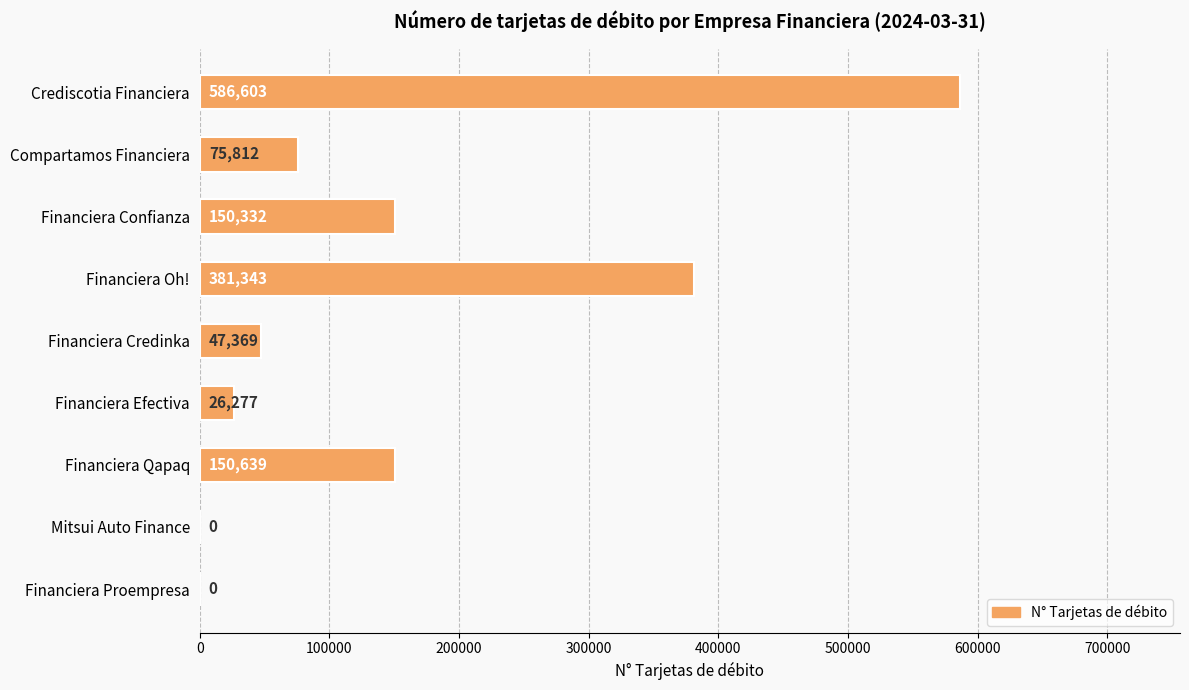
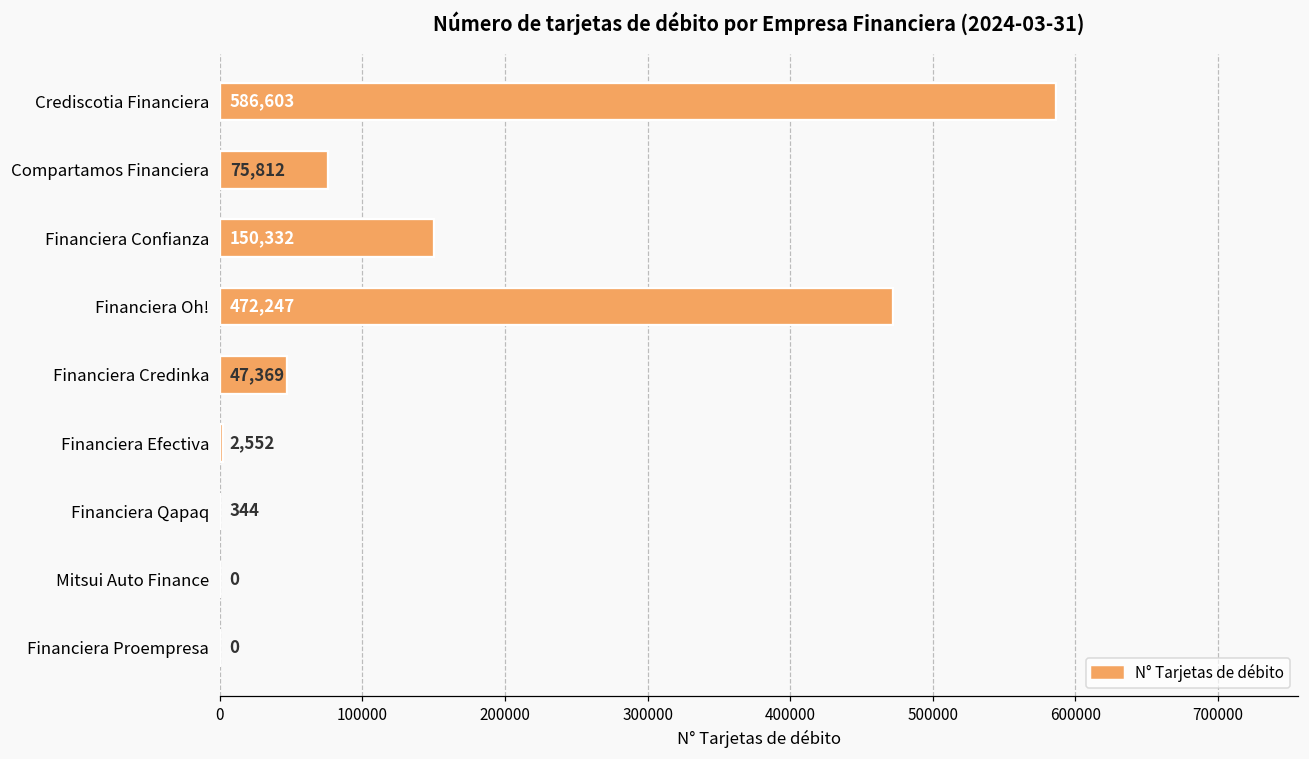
  {
    "Crediscotia Financiera": "586,603",
    "Compartamos Financiera": "75,812",
    "Financiera Confianza": "150,332",
-   "Financiera Oh!": "381,343",
+   "Financiera Oh!": "472,247",
    "Financiera Credinka": "47,369",
-   "Financiera Efectiva": "26,277",
-   "Financiera Qapaq": "150,639",
+   "Financiera Efectiva": "2,552",
+   "Financiera Qapaq": "344",
    "Mitsui Auto Finance": "0",
    "Financiera Proempresa": "0"
  }
